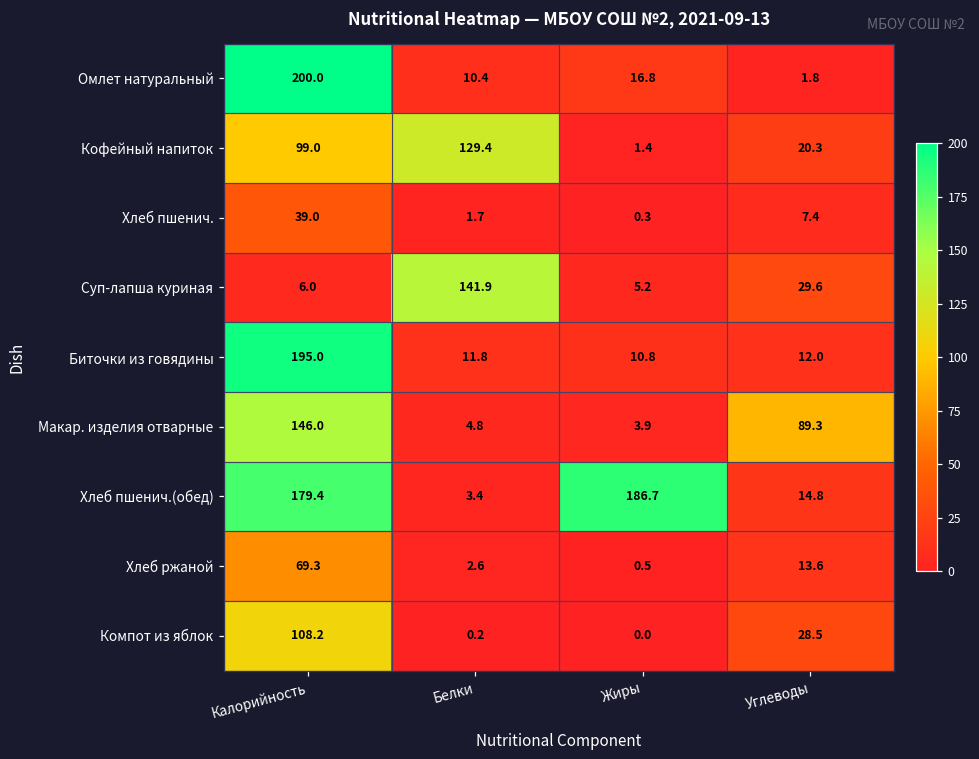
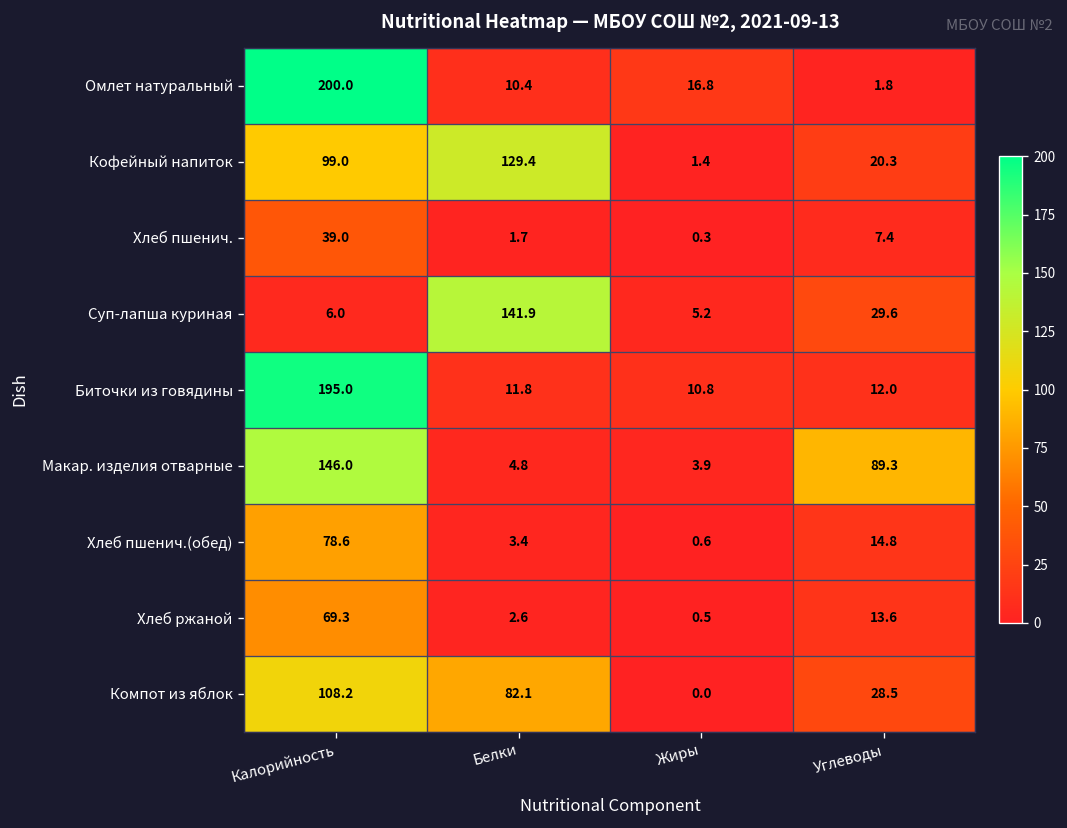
  {
    "Омлет натуральный": {
      "Калорийность": 200.0,
      "Белки": 10.4,
      "Жиры": 16.8,
      "Углеводы": 1.8
    },
    "Кофейный напиток": {
      "Калорийность": 99.0,
      "Белки": 129.4,
      "Жиры": 1.4,
      "Углеводы": 20.3
    },
    "Хлеб пшенич.": {
      "Калорийность": 39.0,
      "Белки": 1.7,
      "Жиры": 0.3,
      "Углеводы": 7.4
    },
    "Суп-лапша куриная": {
      "Калорийность": 6.0,
      "Белки": 141.9,
      "Жиры": 5.2,
      "Углеводы": 29.6
    },
    "Биточки из говядины": {
      "Калорийность": 195.0,
      "Белки": 11.8,
      "Жиры": 10.8,
      "Углеводы": 12.0
    },
    "Макар. изделия отварные": {
      "Калорийность": 146.0,
      "Белки": 4.8,
      "Жиры": 3.9,
      "Углеводы": 89.3
    },
    "Хлеб пшенич.(обед)": {
-     "Калорийность": 179.4,
+     "Калорийность": 78.6,
      "Белки": 3.4,
-     "Жиры": 186.7,
+     "Жиры": 0.6,
      "Углеводы": 14.8
    },
    "Хлеб ржаной": {
      "Калорийность": 69.3,
      "Белки": 2.6,
      "Жиры": 0.5,
      "Углеводы": 13.6
    },
    "Компот из яблок": {
      "Калорийность": 108.2,
-     "Белки": 0.2,
+     "Белки": 82.1,
      "Жиры": 0.0,
      "Углеводы": 28.5
    }
  }
